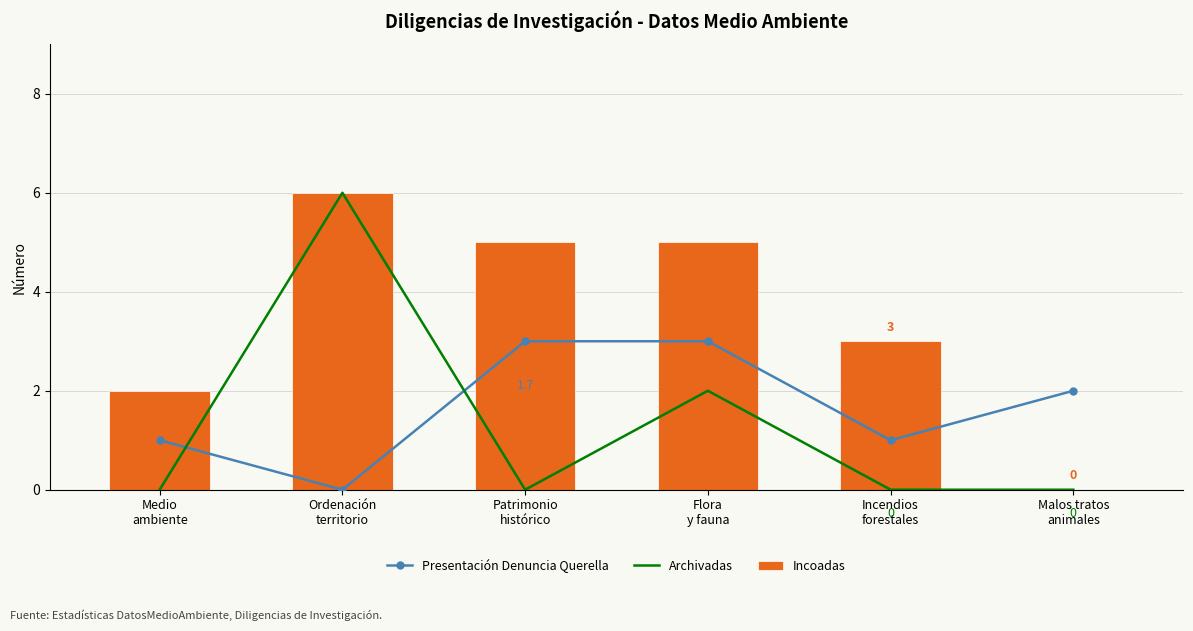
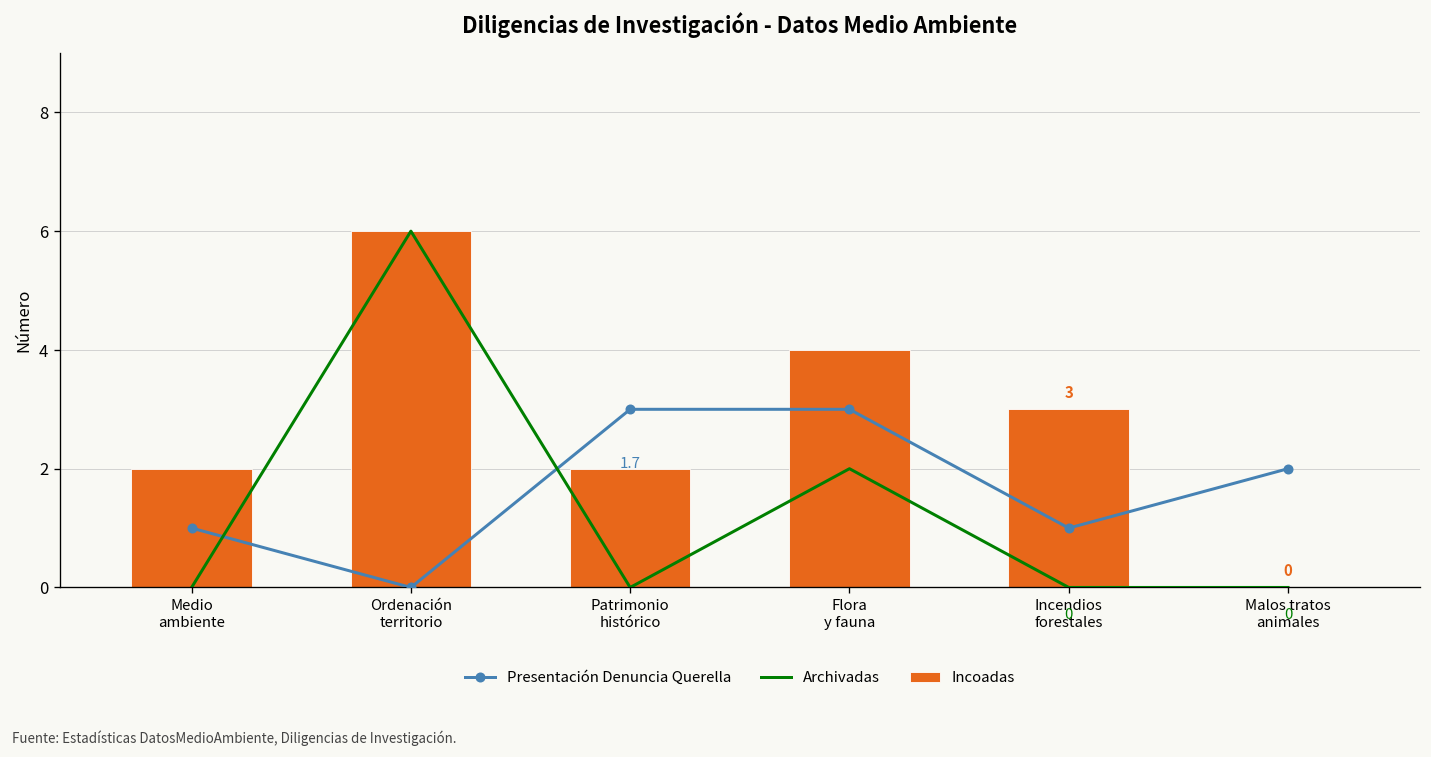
  {
    "Presentación Denuncia Querella": {
      "Medio ambiente": 1,
      "Ordenación territorio": 0,
      "Patrimonio histórico": 3,
      "Flora y fauna": 3,
      "Incendios forestales": 1,
      "Malos tratos animales": 2
    },
    "Incoadas": {
      "Medio ambiente": 2,
      "Ordenación territorio": 6,
-     "Patrimonio histórico": 5,
-     "Flora y fauna": 5
+     "Patrimonio histórico": 2,
+     "Flora y fauna": 4
    },
    "Archivadas": {
      "Incendios forestales": 0,
      "Malos tratos animales": 0
    }
  }
